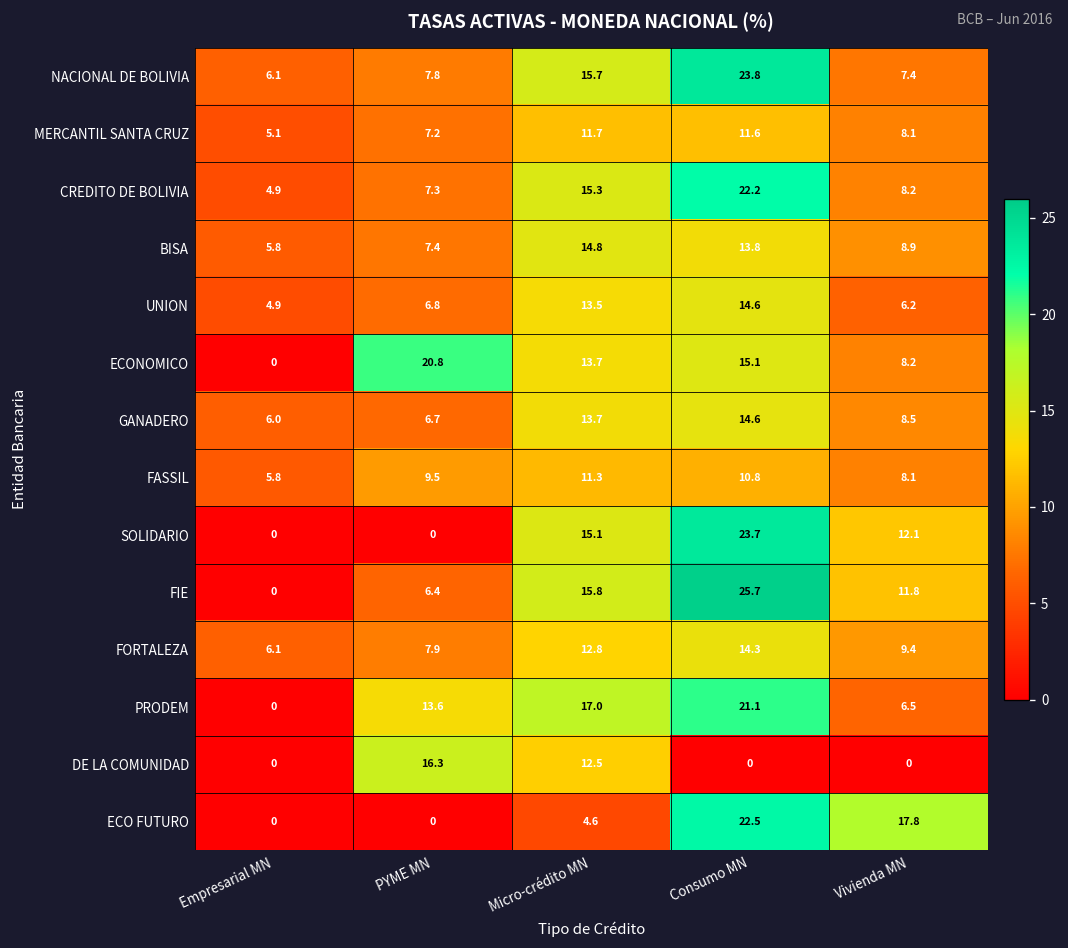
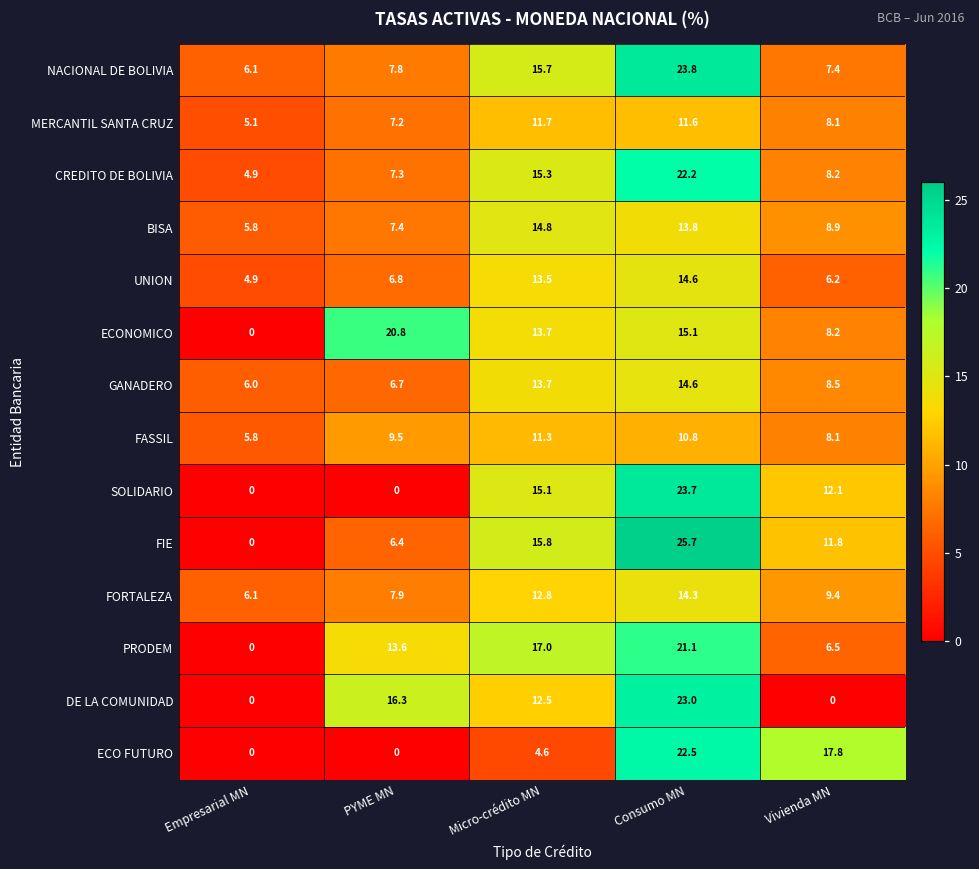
  {
    "NACIONAL DE BOLIVIA": {
      "Empresarial MN": 6.1,
      "PYME MN": 7.8,
      "Micro-crédito MN": 15.7,
      "Consumo MN": 23.8,
      "Vivienda MN": 7.4
    },
    "MERCANTIL SANTA CRUZ": {
      "Empresarial MN": 5.1,
      "PYME MN": 7.2,
      "Micro-crédito MN": 11.7,
      "Consumo MN": 11.6,
      "Vivienda MN": 8.1
    },
    "CREDITO DE BOLIVIA": {
      "Empresarial MN": 4.9,
      "PYME MN": 7.3,
      "Micro-crédito MN": 15.3,
      "Consumo MN": 22.2,
      "Vivienda MN": 8.2
    },
    "BISA": {
      "Empresarial MN": 5.8,
      "PYME MN": 7.4,
      "Micro-crédito MN": 14.8,
      "Consumo MN": 13.8,
      "Vivienda MN": 8.9
    },
    "UNION": {
      "Empresarial MN": 4.9,
      "PYME MN": 6.8,
      "Micro-crédito MN": 13.5,
      "Consumo MN": 14.6,
      "Vivienda MN": 6.2
    },
    "ECONOMICO": {
      "Empresarial MN": 0,
      "PYME MN": 20.8,
      "Micro-crédito MN": 13.7,
      "Consumo MN": 15.1,
      "Vivienda MN": 8.2
    },
    "GANADERO": {
      "Empresarial MN": 6.0,
      "PYME MN": 6.7,
      "Micro-crédito MN": 13.7,
      "Consumo MN": 14.6,
      "Vivienda MN": 8.5
    },
    "FASSIL": {
      "Empresarial MN": 5.8,
      "PYME MN": 9.5,
      "Micro-crédito MN": 11.3,
      "Consumo MN": 10.8,
      "Vivienda MN": 8.1
    },
    "SOLIDARIO": {
      "Empresarial MN": 0,
      "PYME MN": 0,
      "Micro-crédito MN": 15.1,
      "Consumo MN": 23.7,
      "Vivienda MN": 12.1
    },
    "FIE": {
      "Empresarial MN": 0,
      "PYME MN": 6.4,
      "Micro-crédito MN": 15.8,
      "Consumo MN": 25.7,
      "Vivienda MN": 11.8
    },
    "FORTALEZA": {
      "Empresarial MN": 6.1,
      "PYME MN": 7.9,
      "Micro-crédito MN": 12.8,
      "Consumo MN": 14.3,
      "Vivienda MN": 9.4
    },
    "PRODEM": {
      "Empresarial MN": 0,
      "PYME MN": 13.6,
      "Micro-crédito MN": 17.0,
      "Consumo MN": 21.1,
      "Vivienda MN": 6.5
    },
    "DE LA COMUNIDAD": {
      "Empresarial MN": 0,
      "PYME MN": 16.3,
      "Micro-crédito MN": 12.5,
-     "Consumo MN": 0,
+     "Consumo MN": 23.0,
      "Vivienda MN": 0
    },
    "ECO FUTURO": {
      "Empresarial MN": 0,
      "PYME MN": 0,
      "Micro-crédito MN": 4.6,
      "Consumo MN": 22.5,
      "Vivienda MN": 17.8
    }
  }
